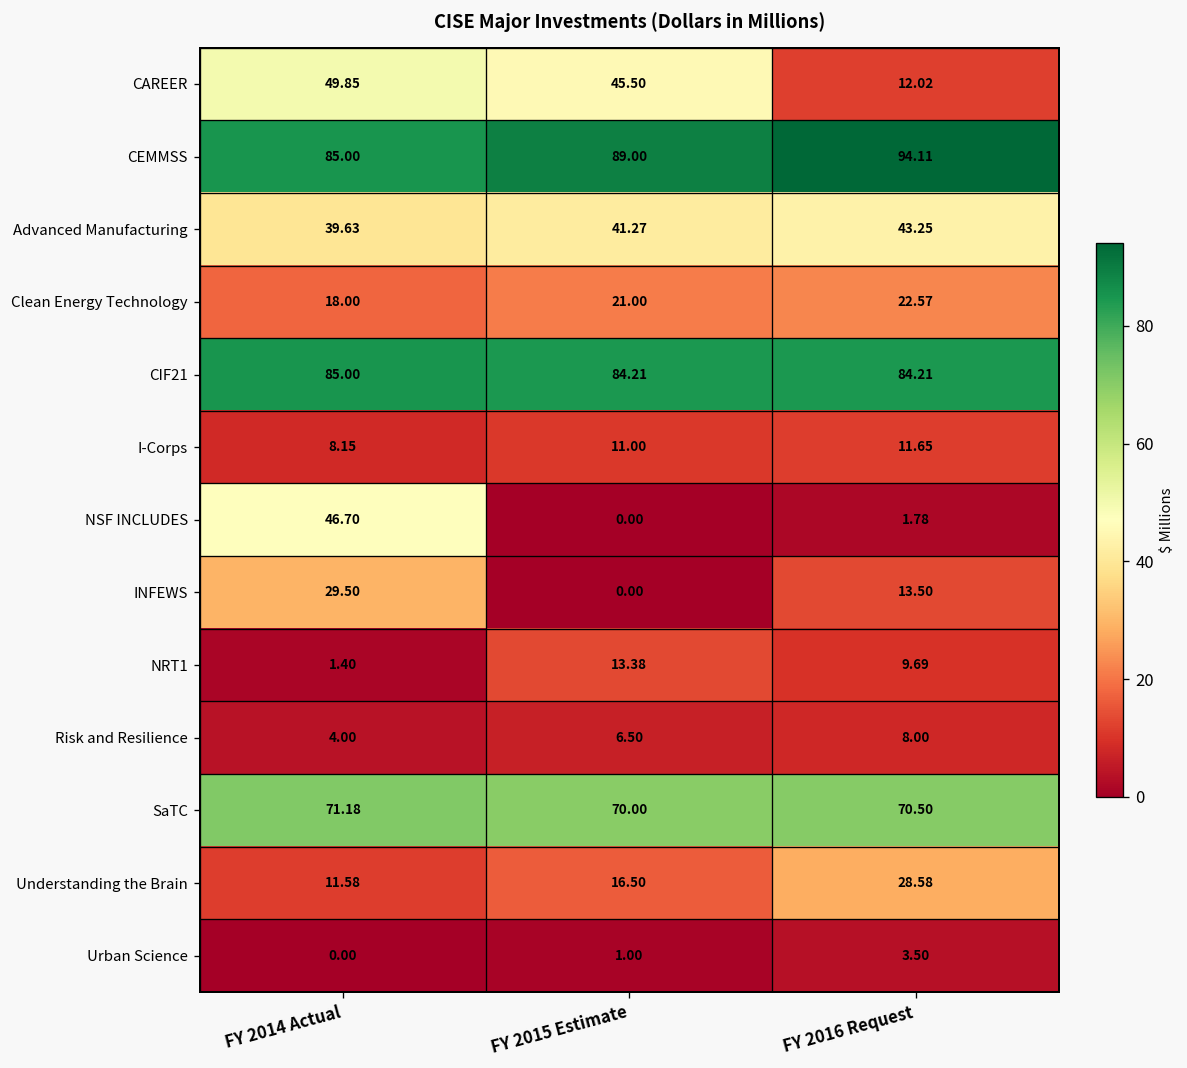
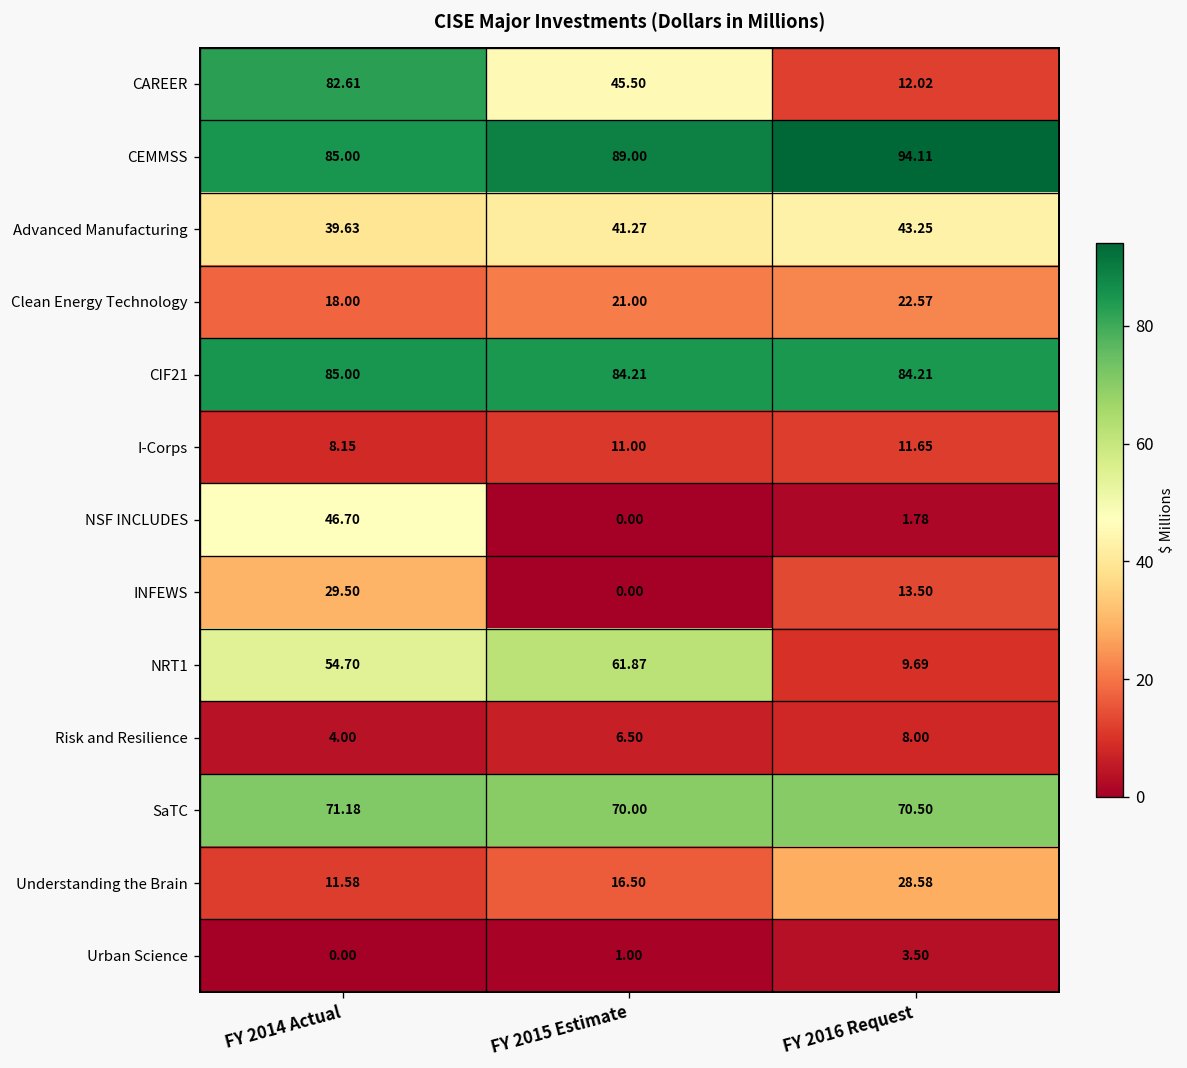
  {
    "CAREER": {
-     "FY 2014 Actual": 49.85,
+     "FY 2014 Actual": 82.61,
      "FY 2015 Estimate": 45.50,
      "FY 2016 Request": 12.02
    },
    "CEMMSS": {
      "FY 2014 Actual": 85.00,
      "FY 2015 Estimate": 89.00,
      "FY 2016 Request": 94.11
    },
    "Advanced Manufacturing": {
      "FY 2014 Actual": 39.63,
      "FY 2015 Estimate": 41.27,
      "FY 2016 Request": 43.25
    },
    "Clean Energy Technology": {
      "FY 2014 Actual": 18.00,
      "FY 2015 Estimate": 21.00,
      "FY 2016 Request": 22.57
    },
    "CIF21": {
      "FY 2014 Actual": 85.00,
      "FY 2015 Estimate": 84.21,
      "FY 2016 Request": 84.21
    },
    "I-Corps": {
      "FY 2014 Actual": 8.15,
      "FY 2015 Estimate": 11.00,
      "FY 2016 Request": 11.65
    },
    "NSF INCLUDES": {
      "FY 2014 Actual": 46.70,
      "FY 2015 Estimate": 0.00,
      "FY 2016 Request": 1.78
    },
    "INFEWS": {
      "FY 2014 Actual": 29.50,
      "FY 2015 Estimate": 0.00,
      "FY 2016 Request": 13.50
    },
    "NRT1": {
-     "FY 2014 Actual": 1.40,
-     "FY 2015 Estimate": 13.38,
+     "FY 2014 Actual": 54.70,
+     "FY 2015 Estimate": 61.87,
      "FY 2016 Request": 9.69
    },
    "Risk and Resilience": {
      "FY 2014 Actual": 4.00,
      "FY 2015 Estimate": 6.50,
      "FY 2016 Request": 8.00
    },
    "SaTC": {
      "FY 2014 Actual": 71.18,
      "FY 2015 Estimate": 70.00,
      "FY 2016 Request": 70.50
    },
    "Understanding the Brain": {
      "FY 2014 Actual": 11.58,
      "FY 2015 Estimate": 16.50,
      "FY 2016 Request": 28.58
    },
    "Urban Science": {
      "FY 2014 Actual": 0.00,
      "FY 2015 Estimate": 1.00,
      "FY 2016 Request": 3.50
    }
  }
